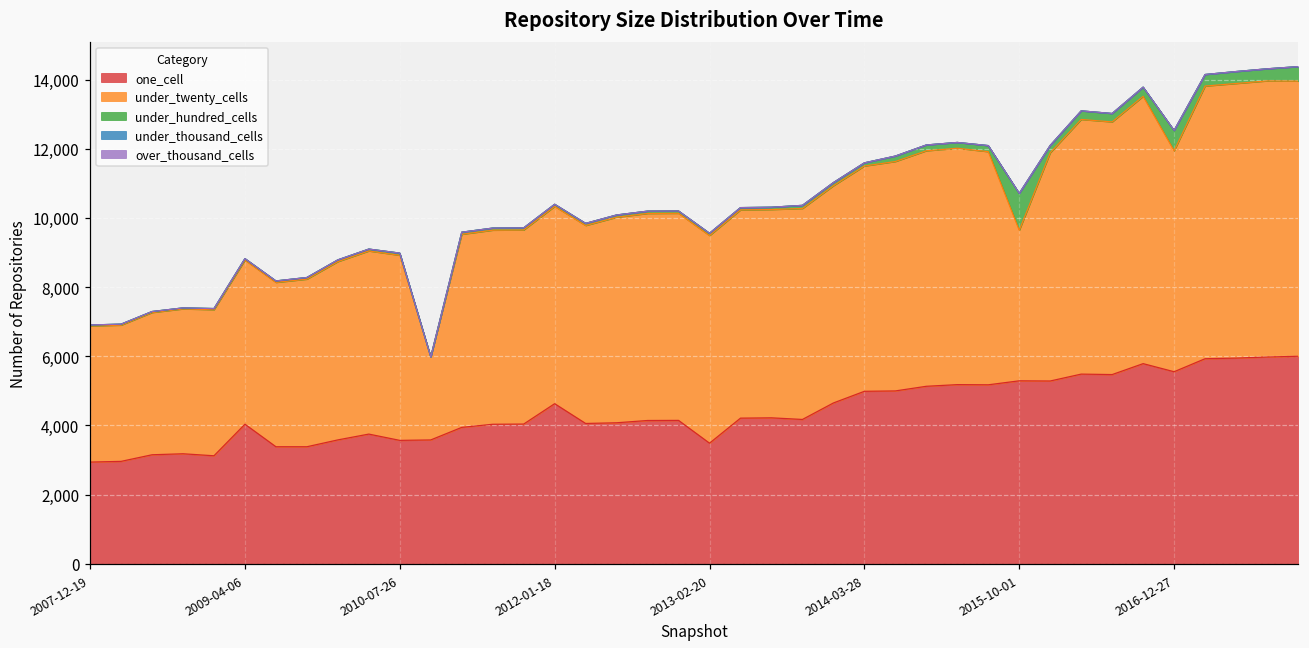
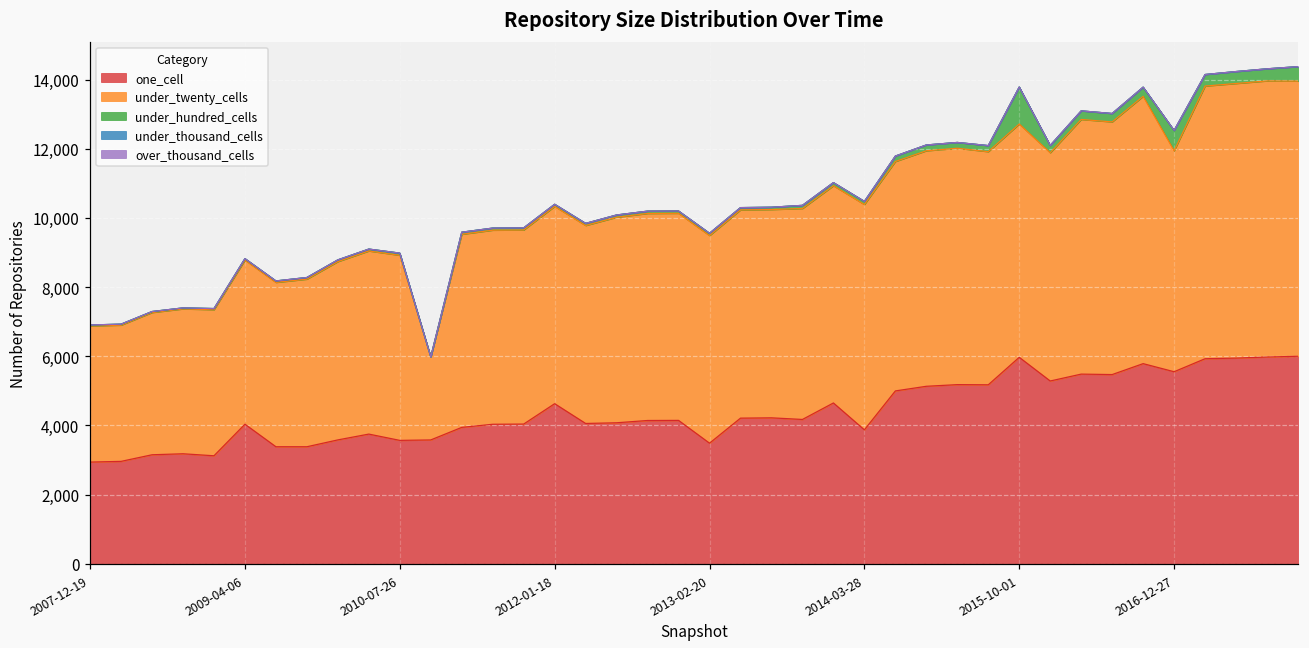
  {
    "one_cell": {
      "2007-12-19": "2,900",
      "2009-04-06": "4,000",
      "2010-07-26": "3,600",
      "2012-01-18": "4,600",
      "2013-02-20": "3,500",
-     "2014-03-28": "5,000",
-     "2015-10-01": "5,300",
+     "2014-03-28": "3,900",
+     "2015-10-01": "6,000",
      "2016-12-27": "5,600"
    },
    "under_twenty_cells": {
      "2014-03-28": "6,500",
-     "2015-10-01": "4,400",
+     "2015-10-01": "6,700",
      "2016-12-27": "6,400"
    }
  }
